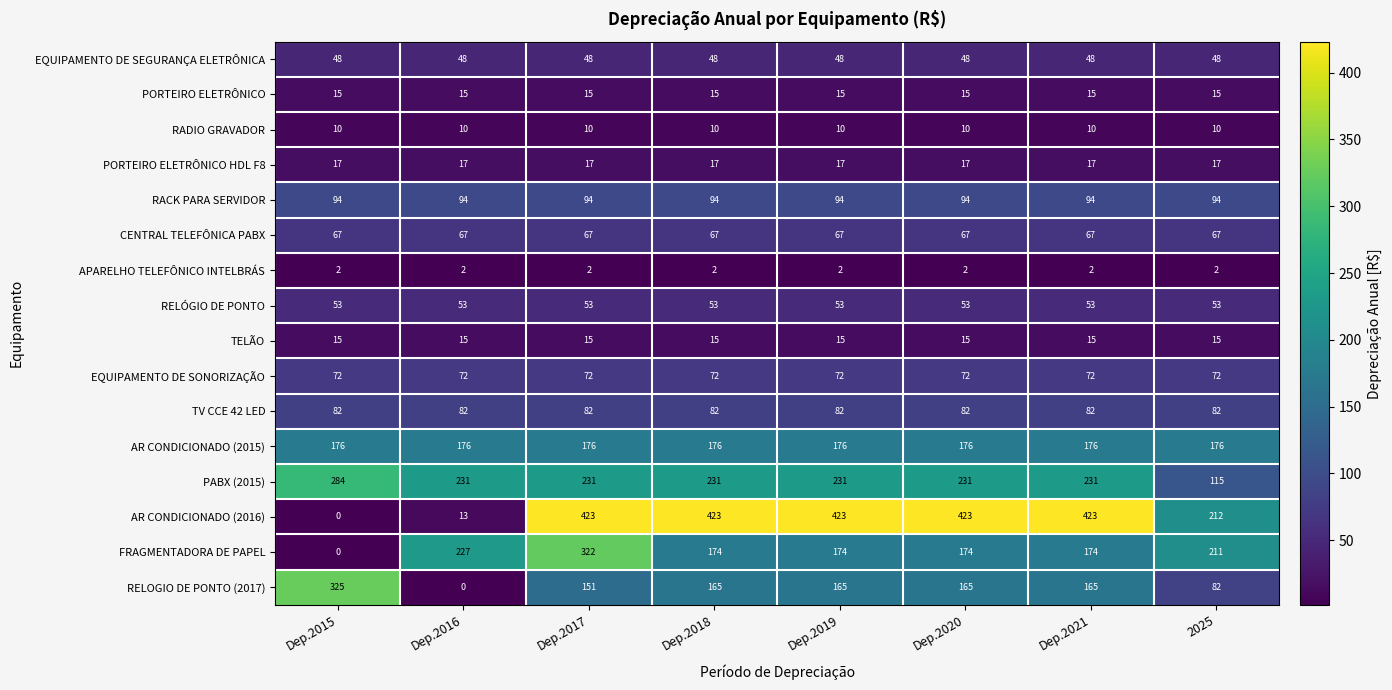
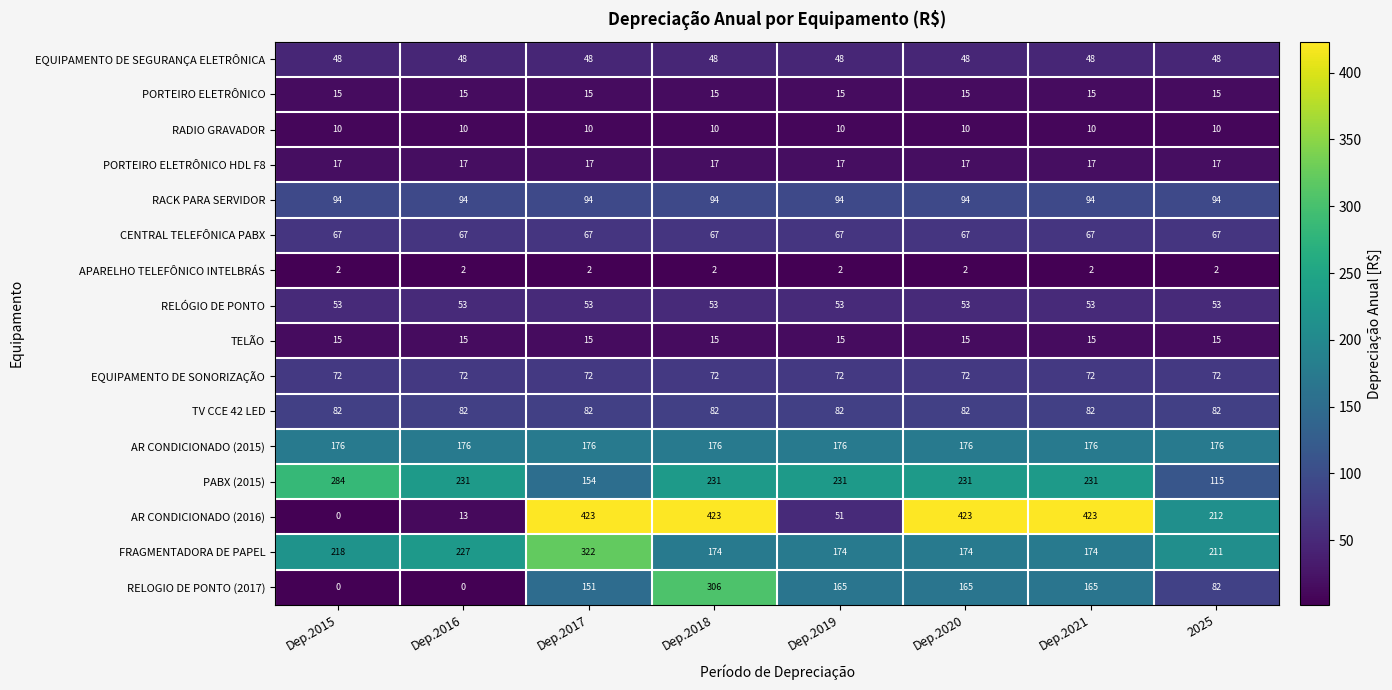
  {
    "EQUIPAMENTO DE SEGURANÇA ELETRÔNICA": {
      "Dep.2015": 48,
      "Dep.2016": 48,
      "Dep.2017": 48,
      "Dep.2018": 48,
      "Dep.2019": 48,
      "Dep.2020": 48,
      "Dep.2021": 48,
      "2025": 48
    },
    "PORTEIRO ELETRÔNICO": {
      "Dep.2015": 15,
      "Dep.2016": 15,
      "Dep.2017": 15,
      "Dep.2018": 15,
      "Dep.2019": 15,
      "Dep.2020": 15,
      "Dep.2021": 15,
      "2025": 15
    },
    "RADIO GRAVADOR": {
      "Dep.2015": 10,
      "Dep.2016": 10,
      "Dep.2017": 10,
      "Dep.2018": 10,
      "Dep.2019": 10,
      "Dep.2020": 10,
      "Dep.2021": 10,
      "2025": 10
    },
    "PORTEIRO ELETRÔNICO HDL F8": {
      "Dep.2015": 17,
      "Dep.2016": 17,
      "Dep.2017": 17,
      "Dep.2018": 17,
      "Dep.2019": 17,
      "Dep.2020": 17,
      "Dep.2021": 17,
      "2025": 17
    },
    "RACK PARA SERVIDOR": {
      "Dep.2015": 94,
      "Dep.2016": 94,
      "Dep.2017": 94,
      "Dep.2018": 94,
      "Dep.2019": 94,
      "Dep.2020": 94,
      "Dep.2021": 94,
      "2025": 94
    },
    "CENTRAL TELEFÔNICA PABX": {
      "Dep.2015": 67,
      "Dep.2016": 67,
      "Dep.2017": 67,
      "Dep.2018": 67,
      "Dep.2019": 67,
      "Dep.2020": 67,
      "Dep.2021": 67,
      "2025": 67
    },
    "APARELHO TELEFÔNICO INTELBRÁS": {
      "Dep.2015": 2,
      "Dep.2016": 2,
      "Dep.2017": 2,
      "Dep.2018": 2,
      "Dep.2019": 2,
      "Dep.2020": 2,
      "Dep.2021": 2,
      "2025": 2
    },
    "RELÓGIO DE PONTO": {
      "Dep.2015": 53,
      "Dep.2016": 53,
      "Dep.2017": 53,
      "Dep.2018": 53,
      "Dep.2019": 53,
      "Dep.2020": 53,
      "Dep.2021": 53,
      "2025": 53
    },
    "TELÃO": {
      "Dep.2015": 15,
      "Dep.2016": 15,
      "Dep.2017": 15,
      "Dep.2018": 15,
      "Dep.2019": 15,
      "Dep.2020": 15,
      "Dep.2021": 15,
      "2025": 15
    },
    "EQUIPAMENTO DE SONORIZAÇÃO": {
      "Dep.2015": 72,
      "Dep.2016": 72,
      "Dep.2017": 72,
      "Dep.2018": 72,
      "Dep.2019": 72,
      "Dep.2020": 72,
      "Dep.2021": 72,
      "2025": 72
    },
    "TV CCE 42 LED": {
      "Dep.2015": 82,
      "Dep.2016": 82,
      "Dep.2017": 82,
      "Dep.2018": 82,
      "Dep.2019": 82,
      "Dep.2020": 82,
      "Dep.2021": 82,
      "2025": 82
    },
    "AR CONDICIONADO (2015)": {
      "Dep.2015": 176,
      "Dep.2016": 176,
      "Dep.2017": 176,
      "Dep.2018": 176,
      "Dep.2019": 176,
      "Dep.2020": 176,
      "Dep.2021": 176,
      "2025": 176
    },
    "PABX (2015)": {
      "Dep.2015": 284,
      "Dep.2016": 231,
-     "Dep.2017": 231,
+     "Dep.2017": 154,
      "Dep.2018": 231,
      "Dep.2019": 231,
      "Dep.2020": 231,
      "Dep.2021": 231,
      "2025": 115
    },
    "AR CONDICIONADO (2016)": {
      "Dep.2015": 0,
      "Dep.2016": 13,
      "Dep.2017": 423,
      "Dep.2018": 423,
-     "Dep.2019": 423,
+     "Dep.2019": 51,
      "Dep.2020": 423,
      "Dep.2021": 423,
      "2025": 212
    },
    "FRAGMENTADORA DE PAPEL": {
-     "Dep.2015": 0,
+     "Dep.2015": 218,
      "Dep.2016": 227,
      "Dep.2017": 322,
      "Dep.2018": 174,
      "Dep.2019": 174,
      "Dep.2020": 174,
      "Dep.2021": 174,
      "2025": 211
    },
    "RELOGIO DE PONTO (2017)": {
-     "Dep.2015": 325,
+     "Dep.2015": 0,
      "Dep.2016": 0,
      "Dep.2017": 151,
-     "Dep.2018": 165,
+     "Dep.2018": 306,
      "Dep.2019": 165,
      "Dep.2020": 165,
      "Dep.2021": 165,
      "2025": 82
    }
  }
